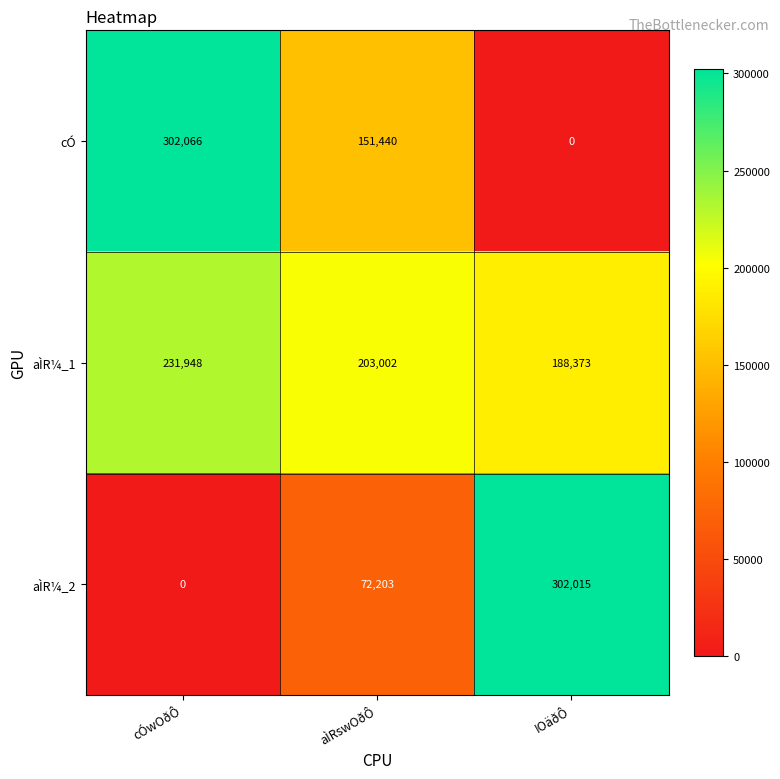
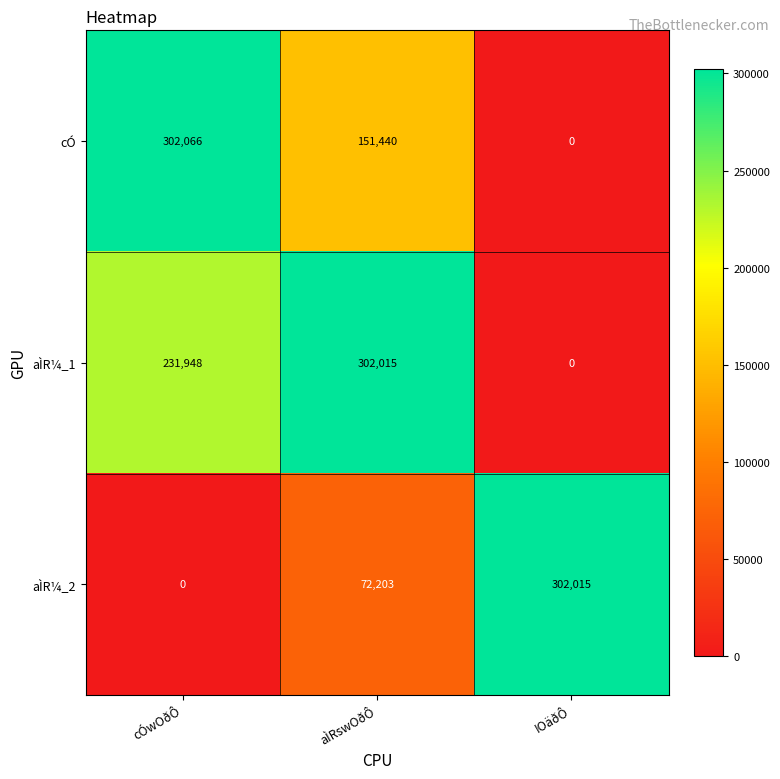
  {
    "cÓ": {
      "cÓwOðÔ": "302,066",
      "aÌRswOðÔ": "151,440",
      "IOäðÔ": "0"
    },
    "aÌR¼_1": {
      "cÓwOðÔ": "231,948",
-     "aÌRswOðÔ": "203,002",
-     "IOäðÔ": "188,373"
+     "aÌRswOðÔ": "302,015",
+     "IOäðÔ": "0"
    },
    "aÌR¼_2": {
      "cÓwOðÔ": "0",
      "aÌRswOðÔ": "72,203",
      "IOäðÔ": "302,015"
    }
  }
